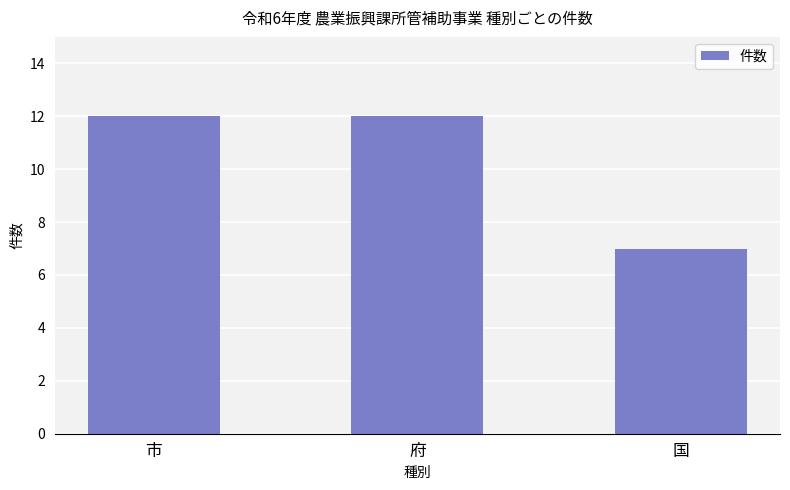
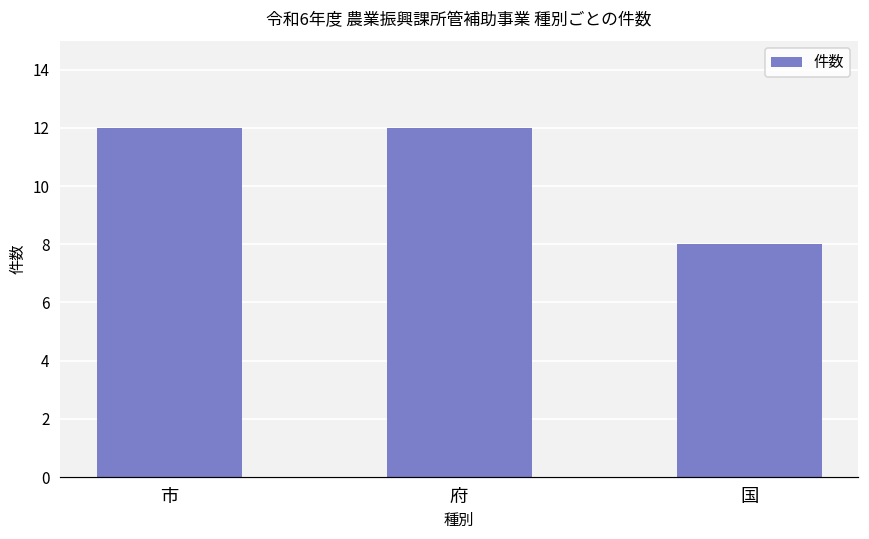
  {
    "市": 12,
    "府": 12,
-   "国": 7
+   "国": 8
  }
